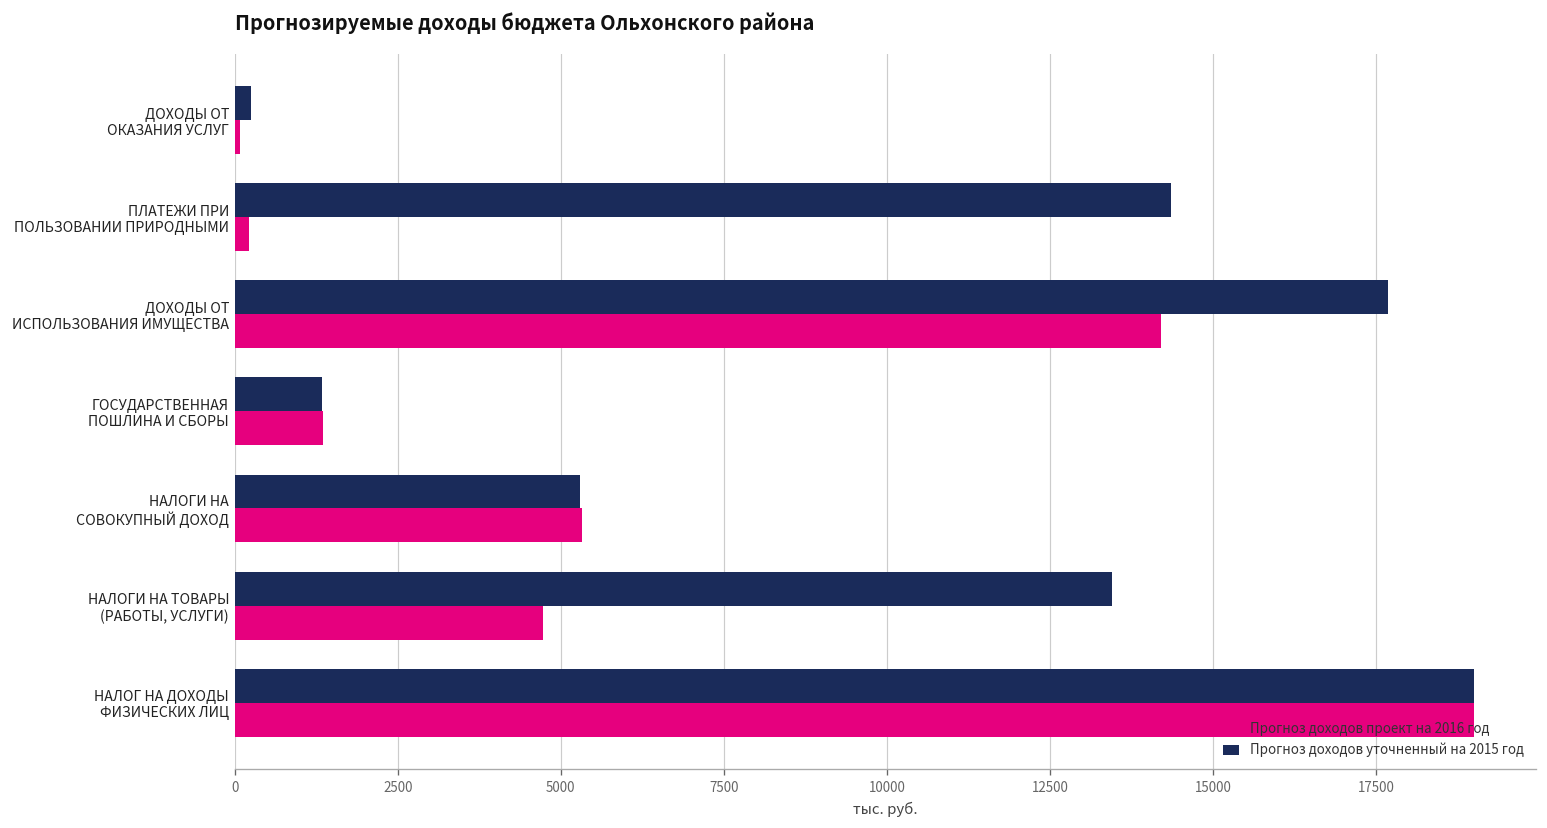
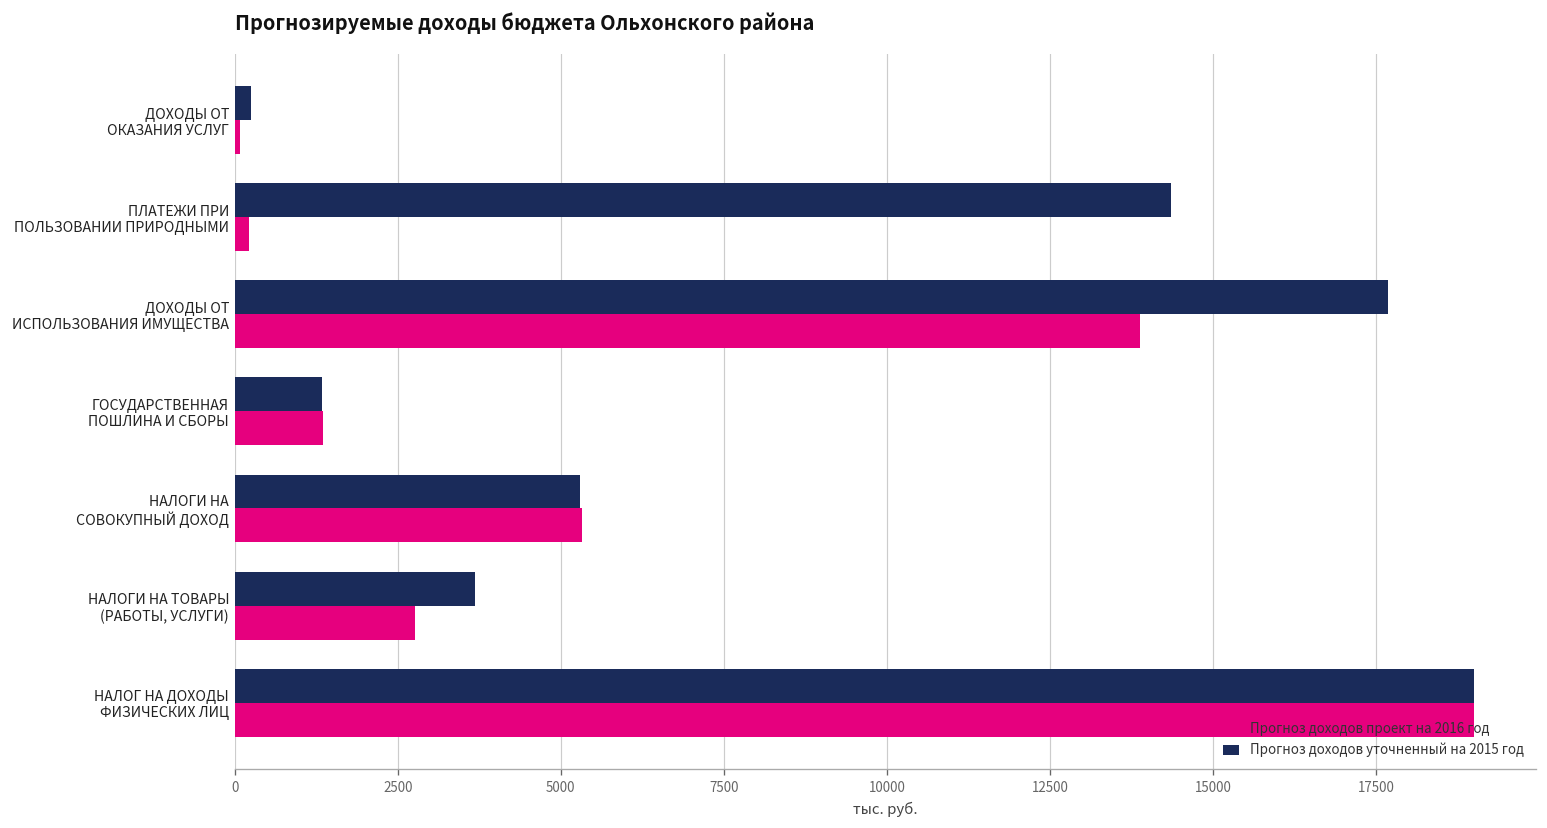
  {
    "Прогноз доходов проект на 2016 год": {
      "ДОХОДЫ ОТ ОКАЗАНИЯ УСЛУГ": 100,
      "ПЛАТЕЖИ ПРИ ПОЛЬЗОВАНИИ ПРИРОДНЫМИ": 200,
-     "ДОХОДЫ ОТ ИСПОЛЬЗОВАНИЯ ИМУЩЕСТВА": 14200,
+     "ДОХОДЫ ОТ ИСПОЛЬЗОВАНИЯ ИМУЩЕСТВА": 13900,
      "ГОСУДАРСТВЕННАЯ ПОШЛИНА И СБОРЫ": 1300,
      "НАЛОГИ НА СОВОКУПНЫЙ ДОХОД": 5300,
-     "НАЛОГИ НА ТОВАРЫ (РАБОТЫ, УСЛУГИ)": 4700,
+     "НАЛОГИ НА ТОВАРЫ (РАБОТЫ, УСЛУГИ)": 2800,
      "НАЛОГ НА ДОХОДЫ ФИЗИЧЕСКИХ ЛИЦ": 19000
    },
    "Прогноз доходов уточненный на 2015 год": {
      "ДОХОДЫ ОТ ОКАЗАНИЯ УСЛУГ": 300,
      "ПЛАТЕЖИ ПРИ ПОЛЬЗОВАНИИ ПРИРОДНЫМИ": 14400,
      "ДОХОДЫ ОТ ИСПОЛЬЗОВАНИЯ ИМУЩЕСТВА": 17700,
      "ГОСУДАРСТВЕННАЯ ПОШЛИНА И СБОРЫ": 1300,
      "НАЛОГИ НА СОВОКУПНЫЙ ДОХОД": 5300,
-     "НАЛОГИ НА ТОВАРЫ (РАБОТЫ, УСЛУГИ)": 13500,
+     "НАЛОГИ НА ТОВАРЫ (РАБОТЫ, УСЛУГИ)": 3700,
      "НАЛОГ НА ДОХОДЫ ФИЗИЧЕСКИХ ЛИЦ": 19000
    }
  }
